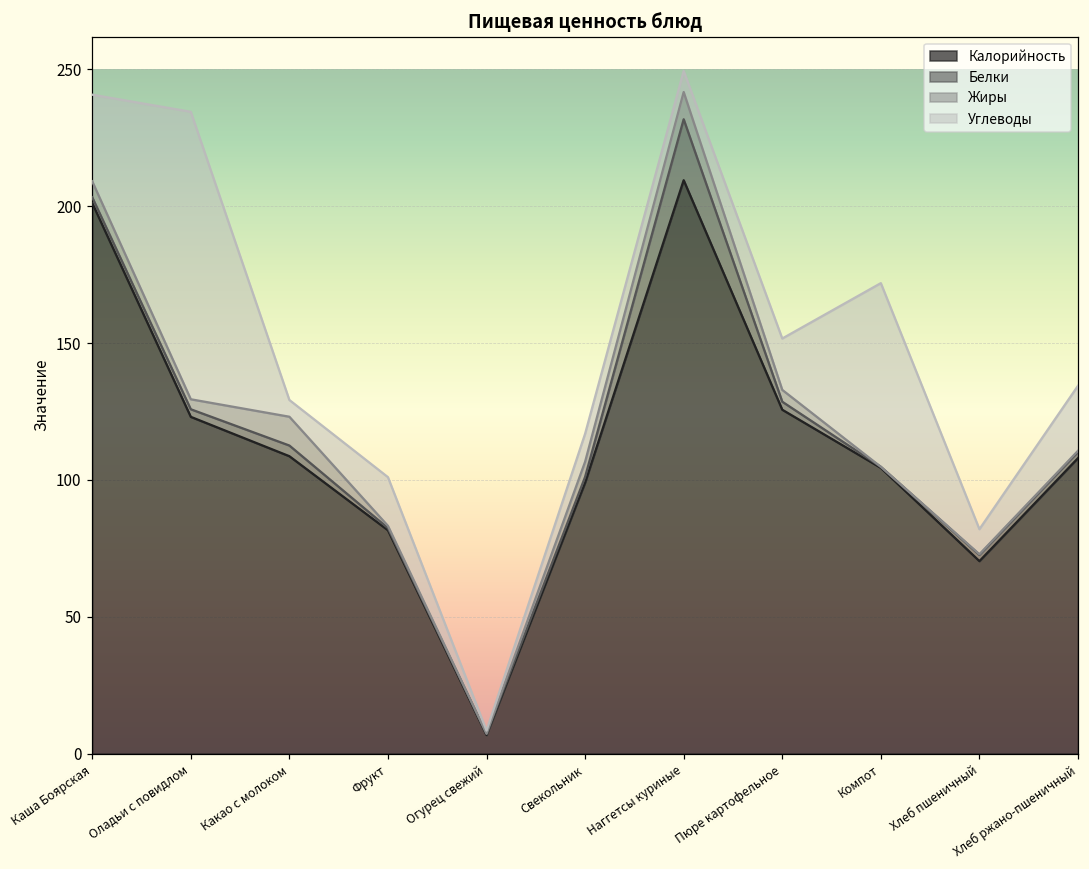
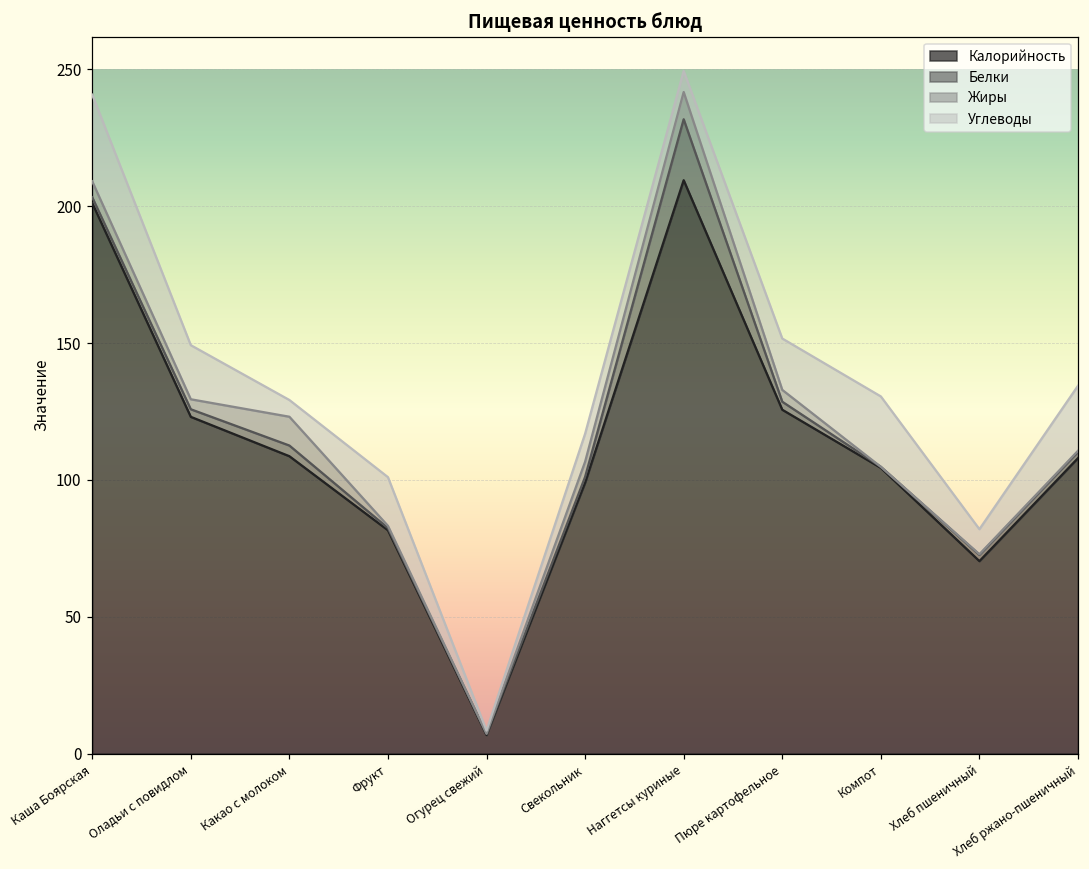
  {
    "Калорийность": {
      "Каша Боярская": 201,
      "Оладьи с повидлом": 123,
      "Какао с молоком": 109,
      "Свекольник": 99,
      "Наггетсы куриные": 210,
      "Пюре картофельное": 126,
      "Хлеб пшеничный": 70,
      "Хлеб ржано-пшеничный": 108
    },
    "Белки": {
      "Каша Боярская": 2,
      "Оладьи с повидлом": 3,
      "Какао с молоком": 4,
      "Свекольник": 2,
      "Наггетсы куриные": 22,
      "Пюре картофельное": 3
    },
    "Жиры": {
      "Каша Боярская": 6,
      "Оладьи с повидлом": 4,
      "Какао с молоком": 11,
      "Свекольник": 6,
      "Наггетсы куриные": 10,
      "Пюре картофельное": 4
    },
    "Углеводы": {
      "Каша Боярская": 32,
-     "Оладьи с повидлом": 105,
+     "Оладьи с повидлом": 20,
      "Какао с молоком": 6,
      "Фрукт": 18,
      "Огурец свежий": 1,
      "Свекольник": 10,
      "Наггетсы куриные": 8,
      "Пюре картофельное": 19,
-     "Компот": 67,
+     "Компот": 26,
      "Хлеб пшеничный": 9,
      "Хлеб ржано-пшеничный": 24
    }
  }
